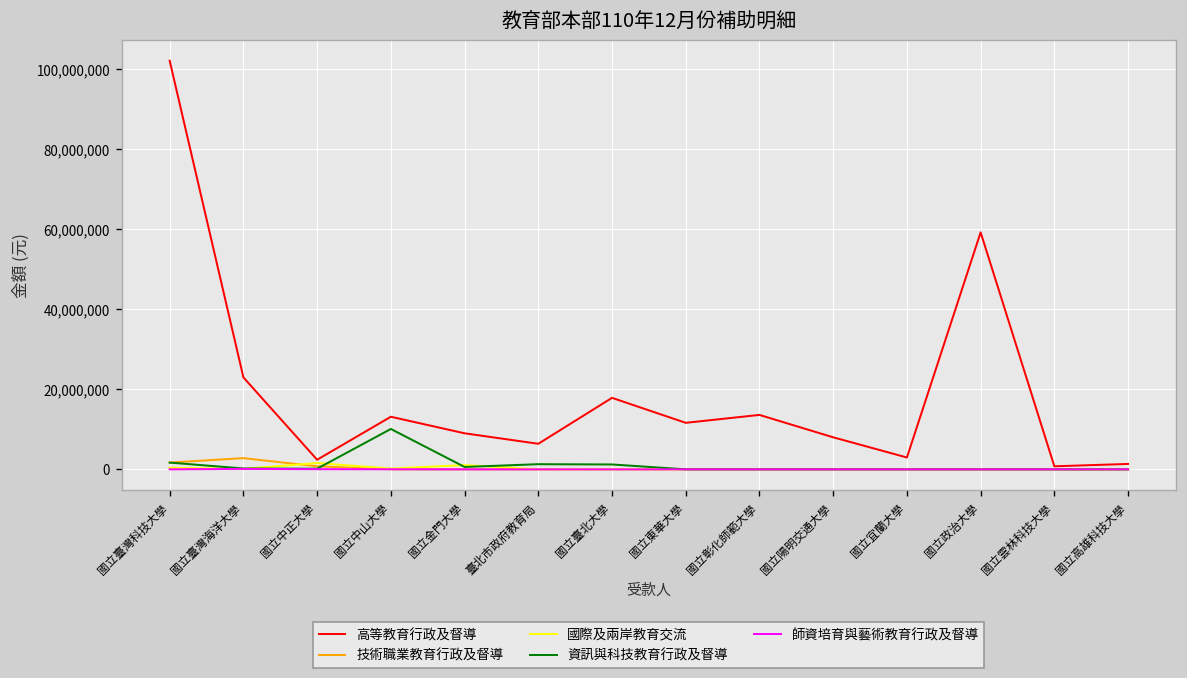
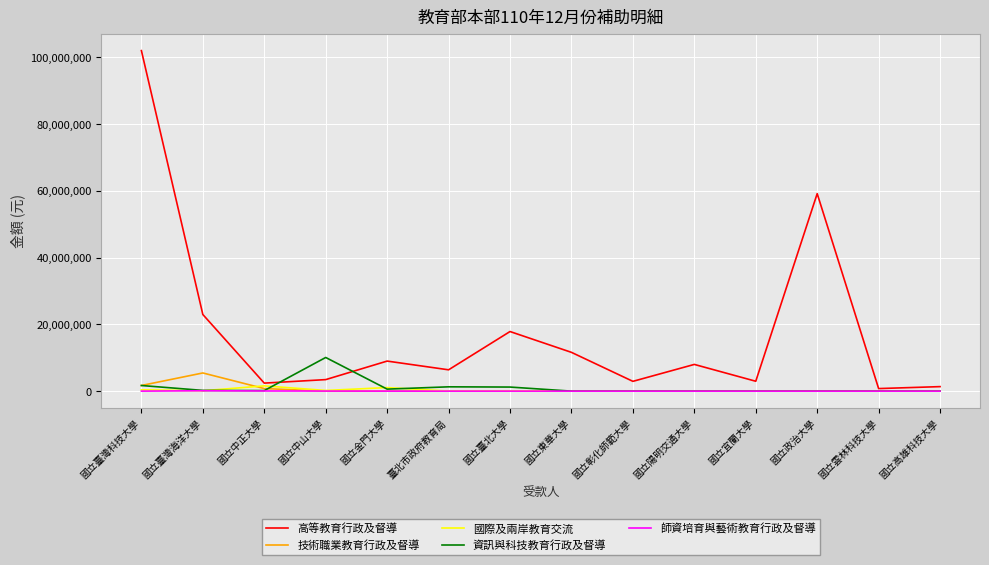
  {
    "高等教育行政及督導": {
      "國立臺灣科技大學": "102,000,000",
      "國立臺灣海洋大學": "23,000,000",
      "國立中正大學": "2,000,000",
-     "國立中山大學": "13,000,000",
+     "國立中山大學": "3,000,000",
      "國立金門大學": "9,000,000",
      "臺北市政府教育局": "6,000,000",
      "國立臺北大學": "18,000,000",
      "國立東華大學": "12,000,000",
-     "國立彰化師範大學": "14,000,000",
+     "國立彰化師範大學": "3,000,000",
      "國立陽明交通大學": "8,000,000",
      "國立宜蘭大學": "3,000,000",
      "國立政治大學": "59,000,000",
      "國立高雄科技大學": "1,000,000"
    },
    "技術職業教育行政及督導": {
-     "國立臺灣海洋大學": "3,000,000"
+     "國立臺灣海洋大學": "5,000,000"
    },
    "國際及兩岸教育交流": {
      "國立中正大學": "2,000,000"
    },
    "資訊與科技教育行政及督導": {
      "國立中山大學": "10,000,000",
      "臺北市政府教育局": "1,000,000",
      "國立臺北大學": "1,000,000"
    }
  }
